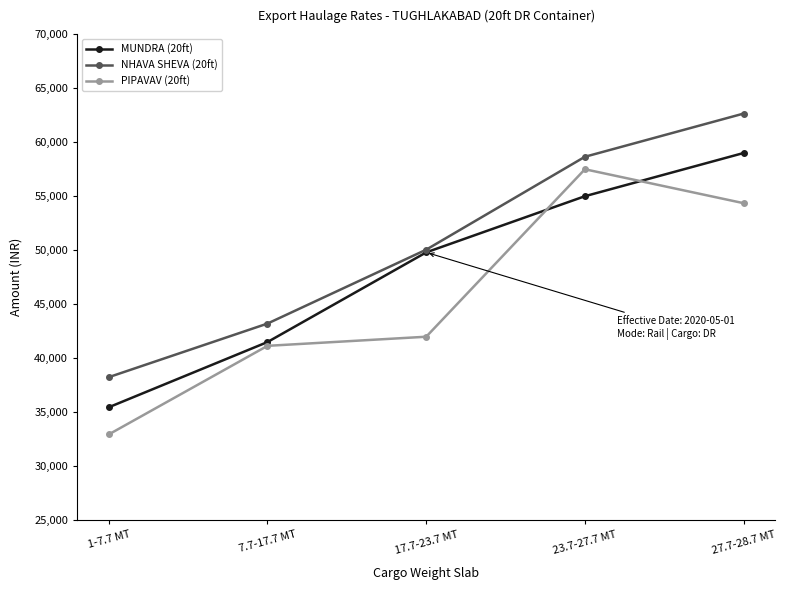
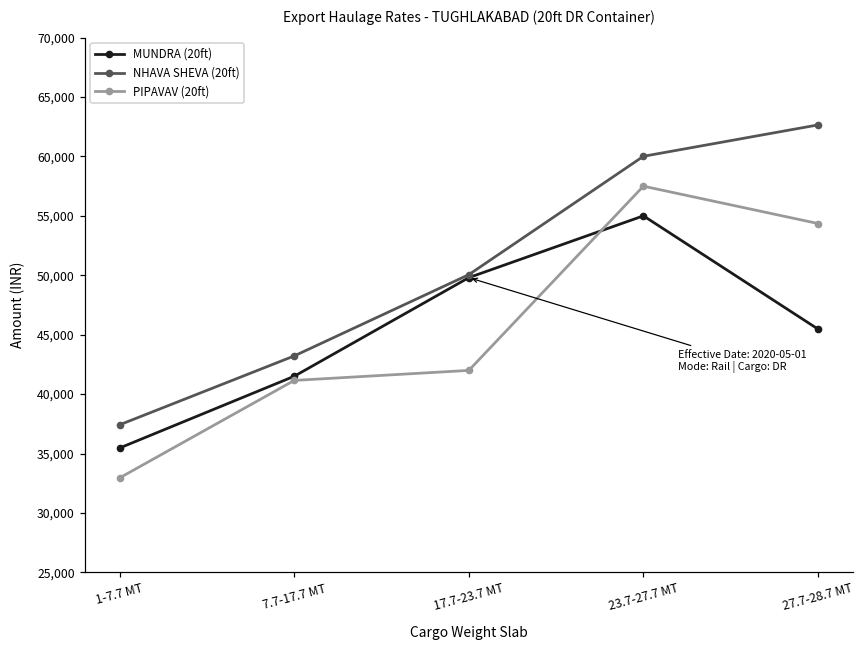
  {
    "MUNDRA (20ft)": {
      "1-7.7 MT": "35,500",
      "7.7-17.7 MT": "41,500",
      "23.7-27.7 MT": "55,000",
-     "27.7-28.7 MT": "59,000"
+     "27.7-28.7 MT": "45,500"
    },
    "NHAVA SHEVA (20ft)": {
-     "1-7.7 MT": "38,300",
+     "1-7.7 MT": "37,400",
      "7.7-17.7 MT": "43,200",
      "17.7-23.7 MT": "50,100",
-     "23.7-27.7 MT": "58,700",
+     "23.7-27.7 MT": "60,000",
      "27.7-28.7 MT": "62,700"
    },
    "PIPAVAV (20ft)": {
      "1-7.7 MT": "33,000",
      "7.7-17.7 MT": "41,200",
      "23.7-27.7 MT": "57,500",
      "27.7-28.7 MT": "54,400"
    }
  }
